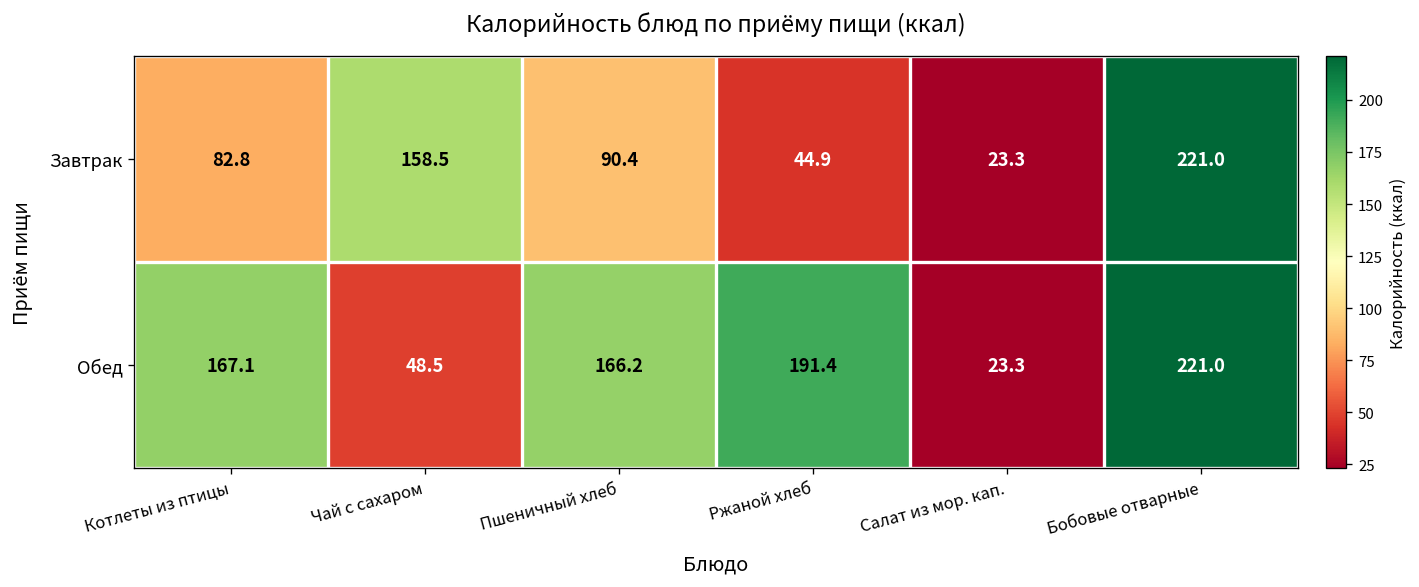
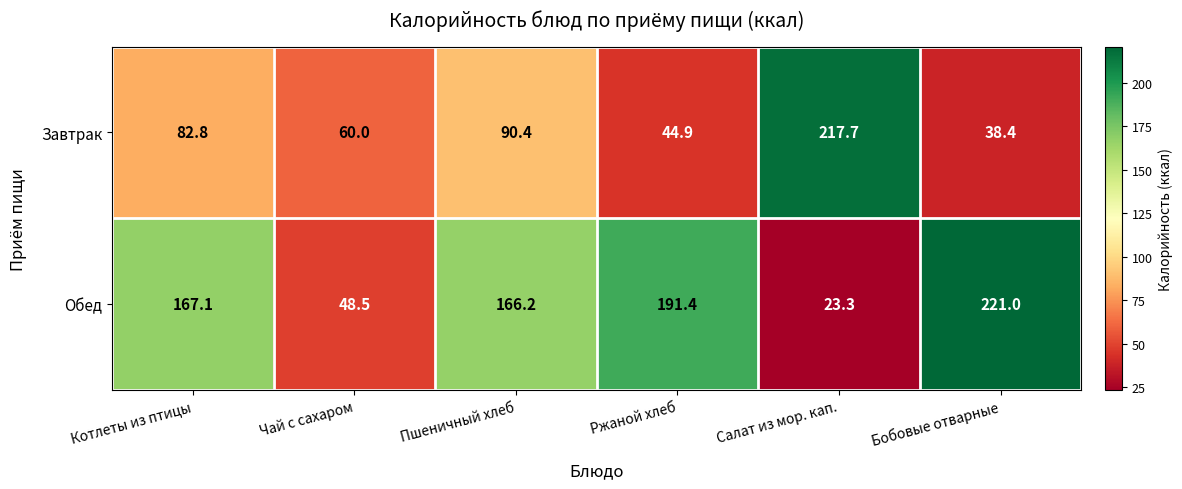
  {
    "Завтрак": {
      "Котлеты из птицы": 82.8,
-     "Чай с сахаром": 158.5,
+     "Чай с сахаром": 60.0,
      "Пшеничный хлеб": 90.4,
      "Ржаной хлеб": 44.9,
-     "Салат из мор. кап.": 23.3,
-     "Бобовые отварные": 221.0
+     "Салат из мор. кап.": 217.7,
+     "Бобовые отварные": 38.4
    },
    "Обед": {
      "Котлеты из птицы": 167.1,
      "Чай с сахаром": 48.5,
      "Пшеничный хлеб": 166.2,
      "Ржаной хлеб": 191.4,
      "Салат из мор. кап.": 23.3,
      "Бобовые отварные": 221.0
    }
  }
